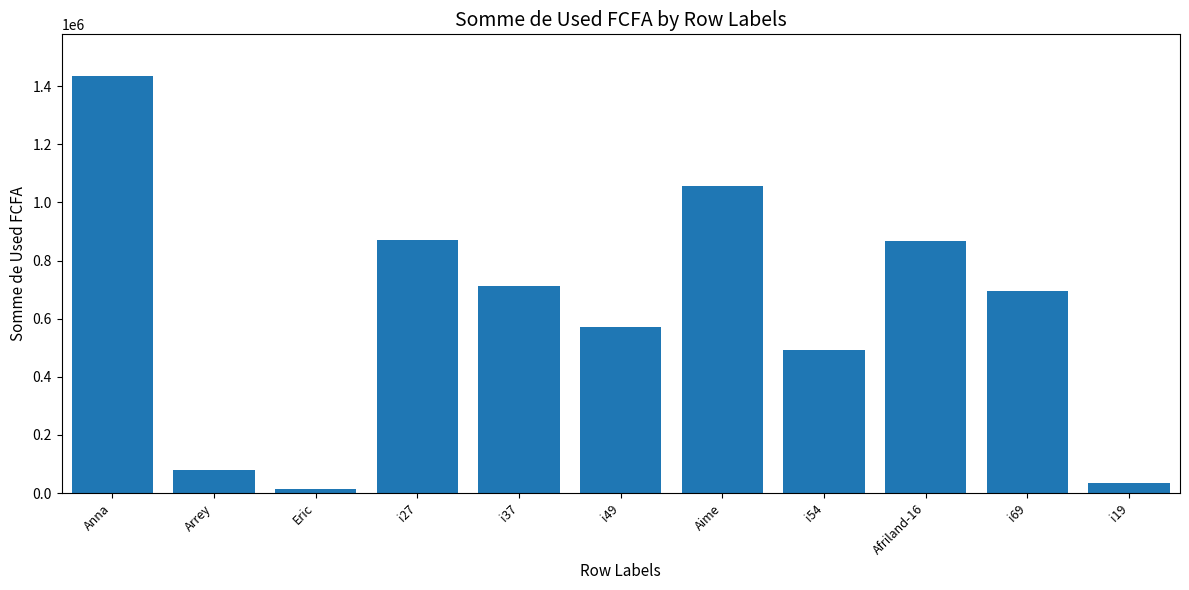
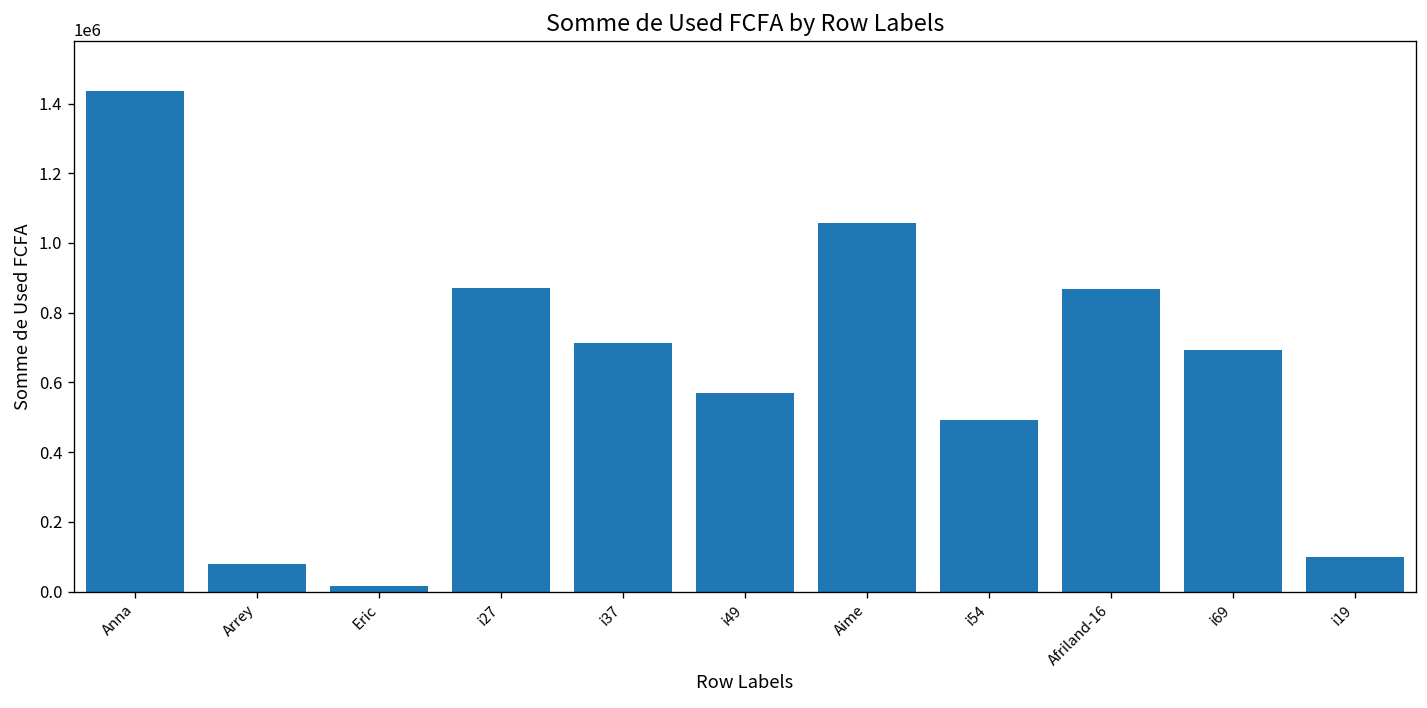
  {
    "Anna": 1440000,
    "Arrey": 80000,
    "Eric": 20000,
    "i27": 870000,
    "i37": 710000,
    "i49": 570000,
    "Aime": 1060000,
    "i54": 490000,
    "Afriland-16": 870000,
    "i69": 690000,
-   "i19": 40000
+   "i19": 100000
  }
